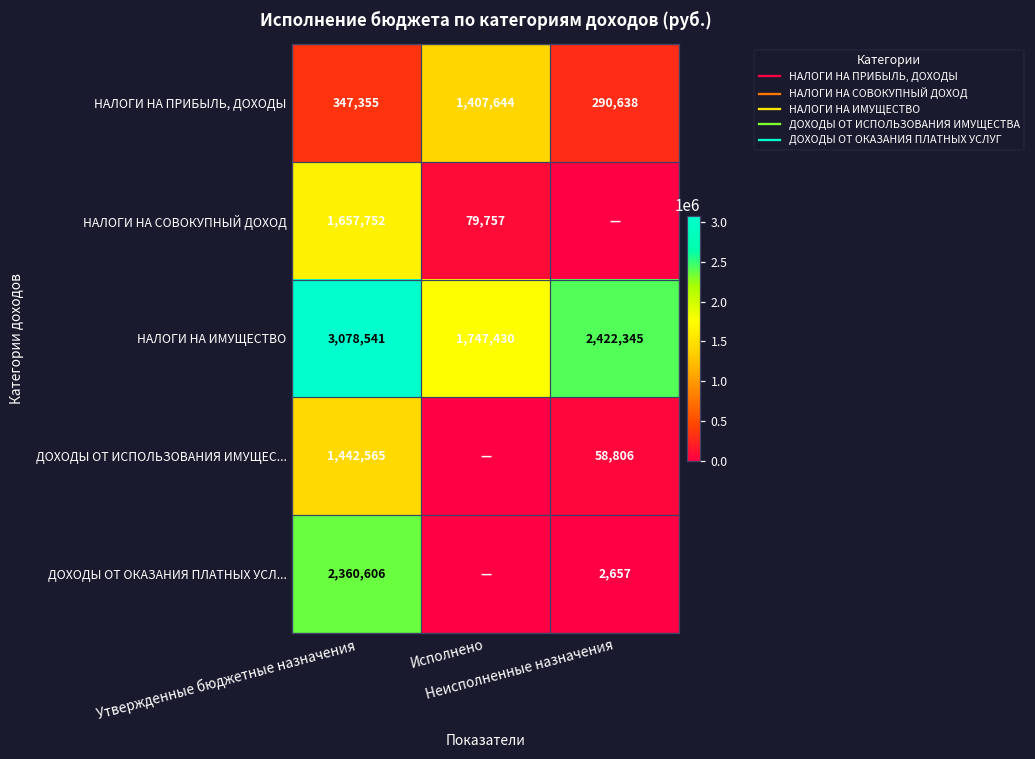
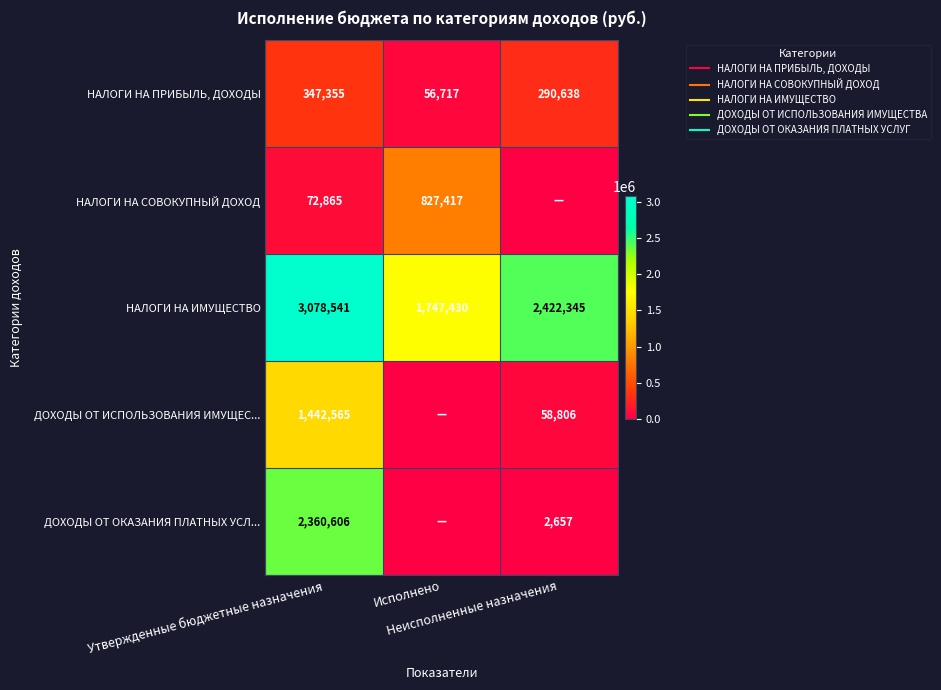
  {
    "НАЛОГИ НА ПРИБЫЛЬ, ДОХОДЫ": {
      "Утвержденные бюджетные назначения": "347,355",
-     "Исполнено": "1,407,644",
+     "Исполнено": "56,717",
      "Неисполненные назначения": "290,638"
    },
    "НАЛОГИ НА СОВОКУПНЫЙ ДОХОД": {
-     "Утвержденные бюджетные назначения": "1,657,752",
-     "Исполнено": "79,757"
+     "Утвержденные бюджетные назначения": "72,865",
+     "Исполнено": "827,417"
    },
    "НАЛОГИ НА ИМУЩЕСТВО": {
      "Утвержденные бюджетные назначения": "3,078,541",
      "Исполнено": "1,747,430",
      "Неисполненные назначения": "2,422,345"
    },
    "ДОХОДЫ ОТ ИСПОЛЬЗОВАНИЯ ИМУЩЕС...": {
      "Утвержденные бюджетные назначения": "1,442,565",
      "Неисполненные назначения": "58,806"
    },
    "ДОХОДЫ ОТ ОКАЗАНИЯ ПЛАТНЫХ УСЛ...": {
      "Утвержденные бюджетные назначения": "2,360,606",
      "Неисполненные назначения": "2,657"
    }
  }
